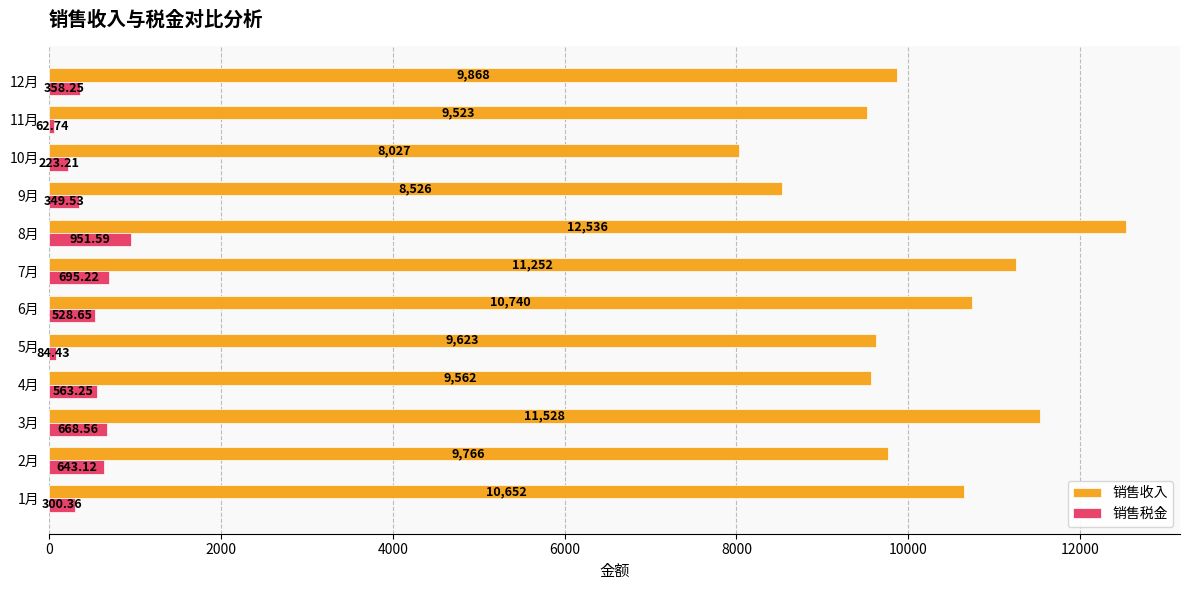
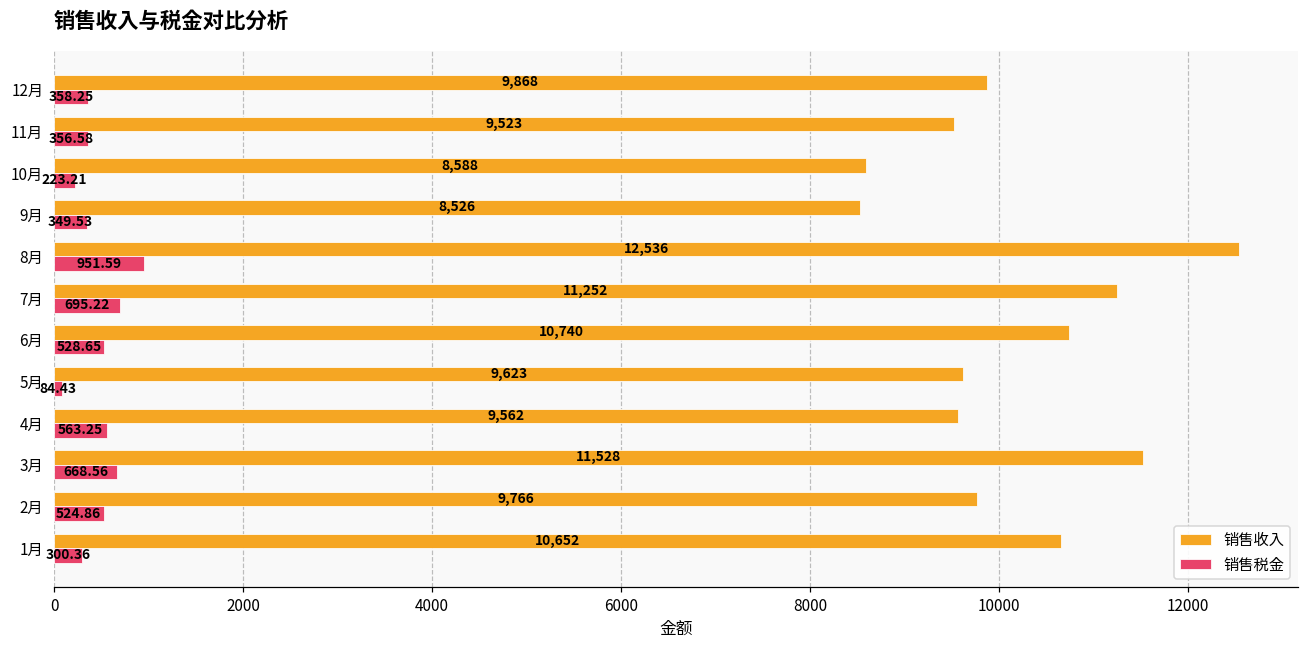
  {
    "销售收入": {
      "12月": "9,868",
      "11月": "9,523",
-     "10月": "8,027",
+     "10月": "8,588",
      "9月": "8,526",
      "8月": "12,536",
      "7月": "11,252",
      "6月": "10,740",
      "5月": "9,623",
      "4月": "9,562",
      "3月": "11,528",
      "2月": "9,766",
      "1月": "10,652"
    },
    "销售税金": {
      "12月": "358.25",
-     "11月": "62.74",
+     "11月": "356.58",
      "10月": "223.21",
      "9月": "349.53",
      "8月": "951.59",
      "7月": "695.22",
      "6月": "528.65",
      "5月": "84.43",
      "4月": "563.25",
      "3月": "668.56",
-     "2月": "643.12",
+     "2月": "524.86",
      "1月": "300.36"
    }
  }
